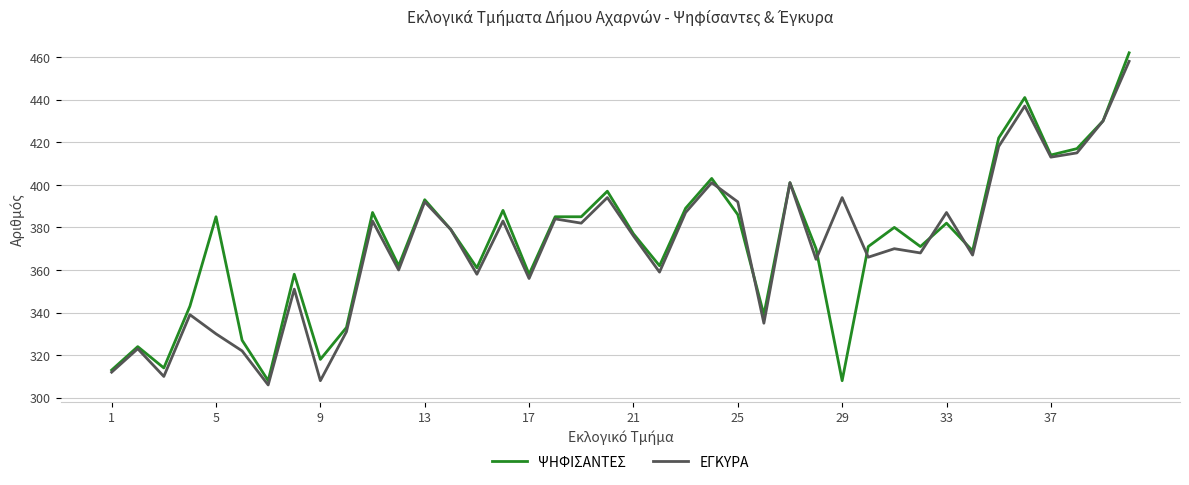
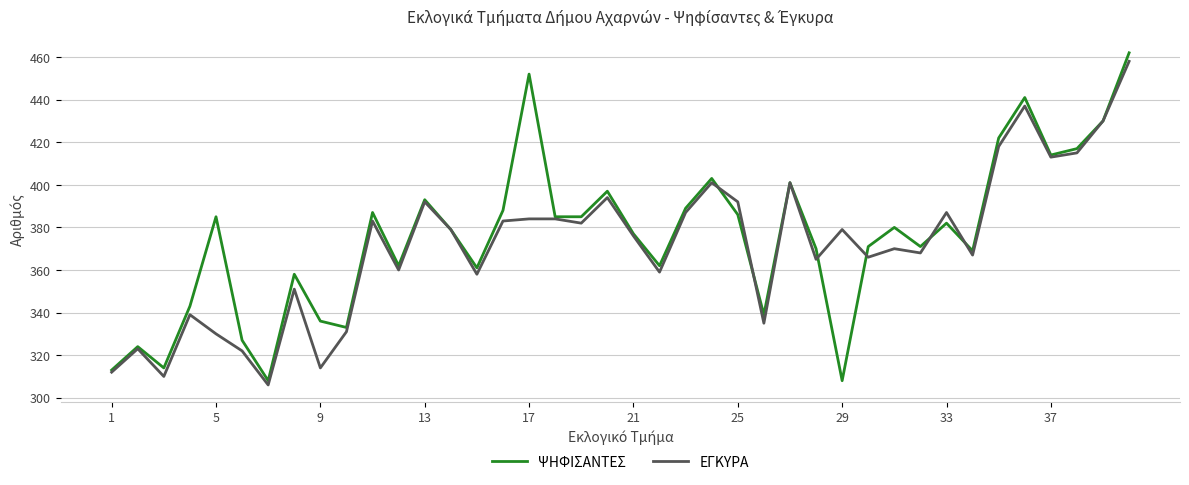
  {
    "ΨΗΦΙΣΑΝΤΕΣ": {
      "5": 385,
-     "9": 318,
-     "17": 358,
+     "9": 336,
+     "17": 452,
      "25": 386,
      "29": 308,
      "33": 382
    },
    "ΕΓΚΥΡΑ": {
      "5": 330,
-     "9": 308,
-     "17": 356,
+     "9": 314,
+     "17": 384,
      "25": 392,
-     "29": 394,
+     "29": 379,
      "33": 387
    }
  }
